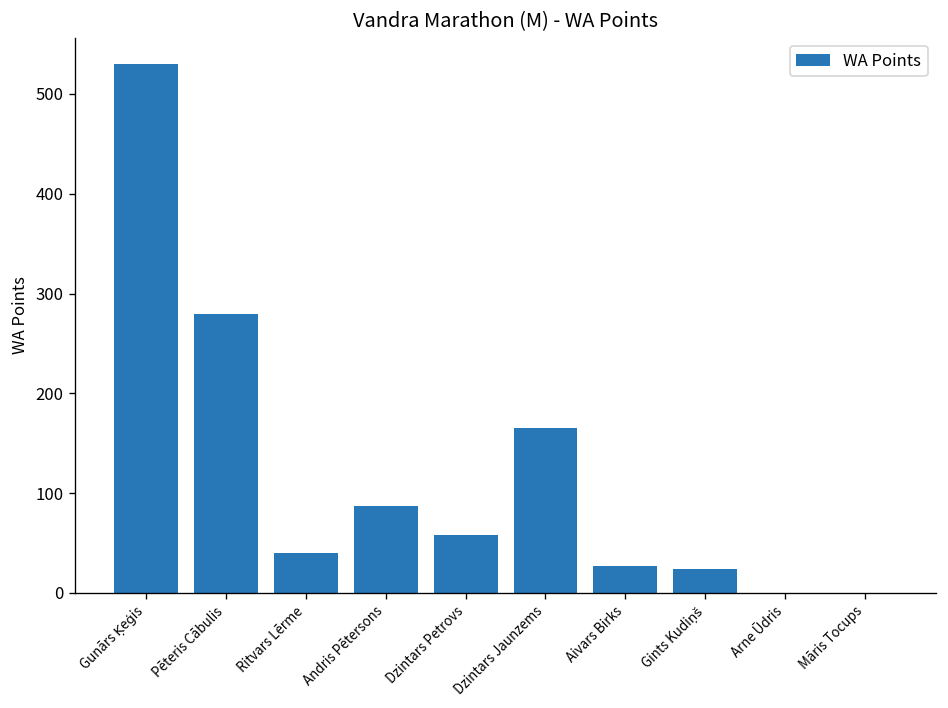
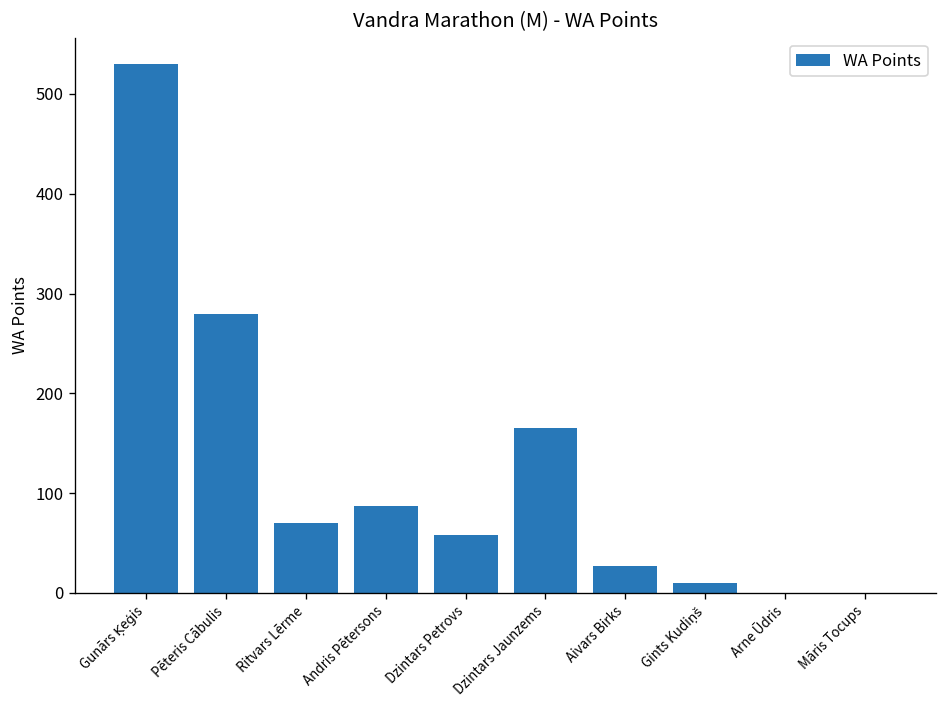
  {
    "Gunārs Ķeģis": 530,
    "Pēteris Cābulis": 280,
-   "Ritvars Lērme": 40,
+   "Ritvars Lērme": 70,
    "Andris Pētersons": 90,
    "Dzintars Petrovs": 60,
    "Dzintars Jaunzems": 170,
    "Aivars Birks": 30,
-   "Gints Kudiņš": 20,
+   "Gints Kudiņš": 10,
    "Arne Ūdris": 0,
    "Māris Tocups": 0
  }
